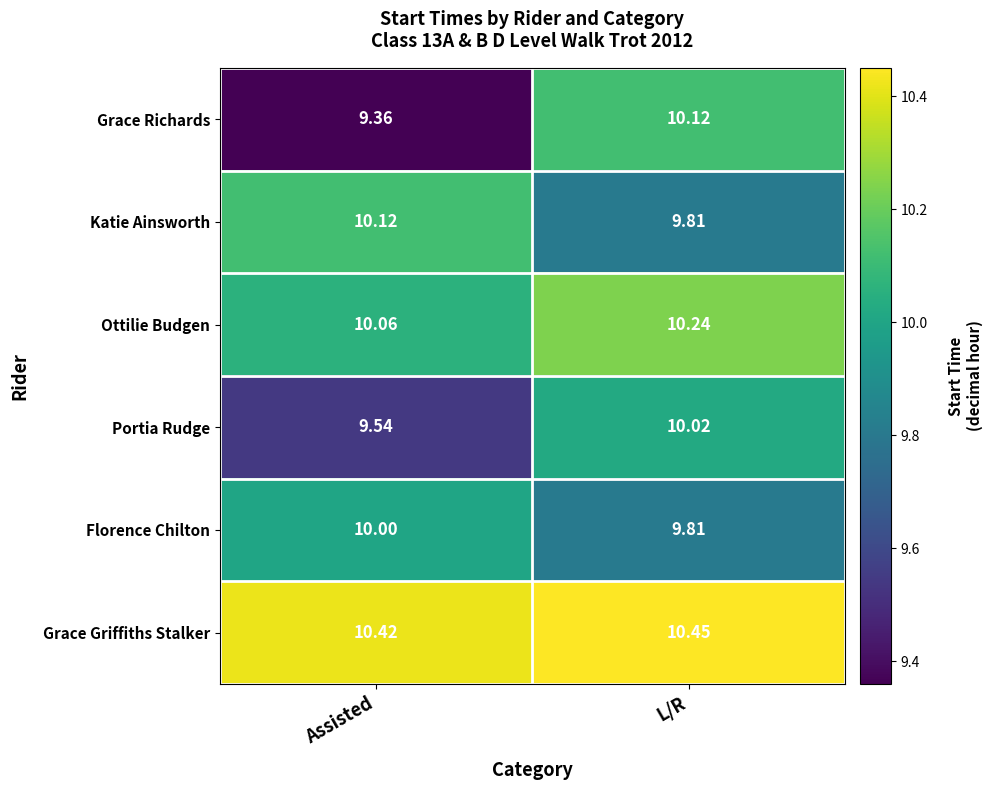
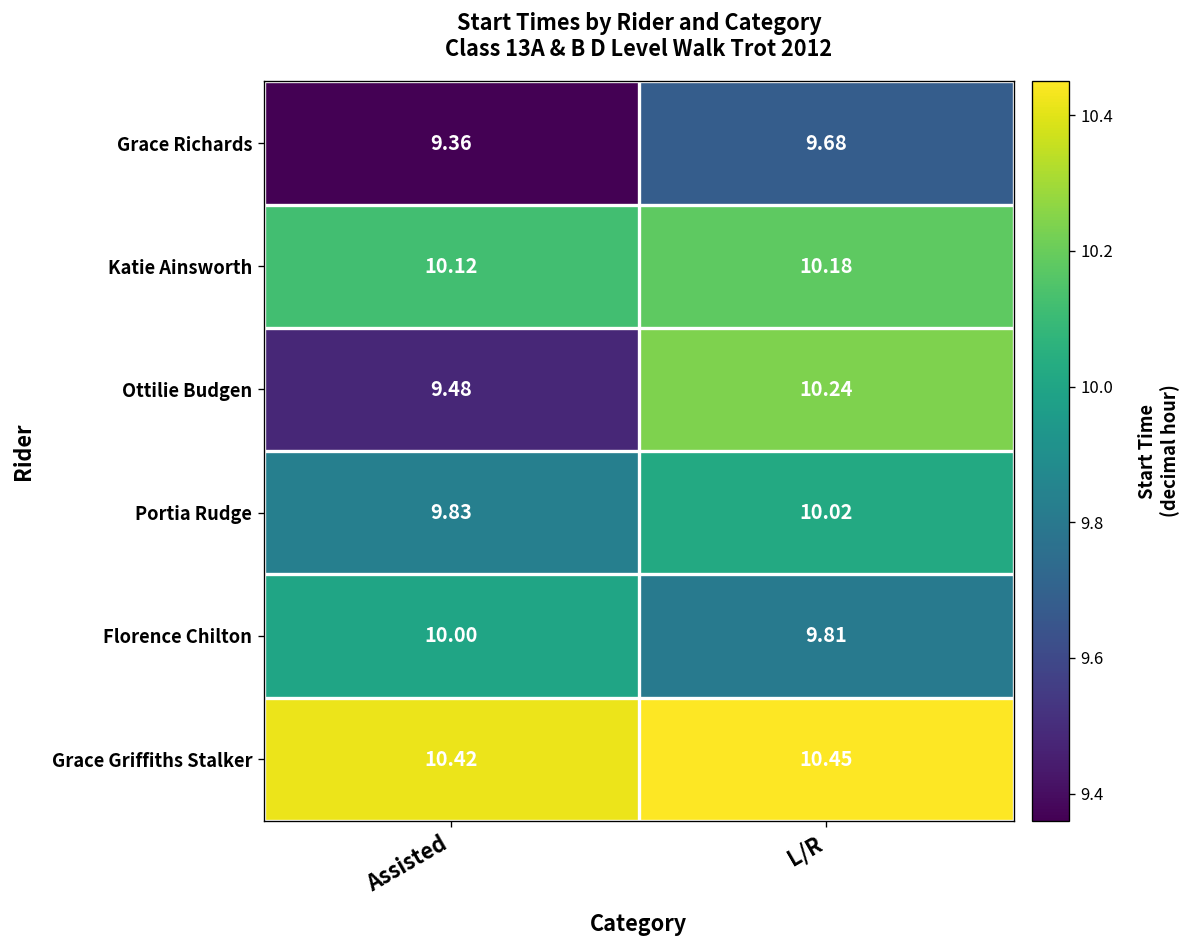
  {
    "Grace Richards": {
      "Assisted": 9.36,
-     "L/R": 10.12
+     "L/R": 9.68
    },
    "Katie Ainsworth": {
      "Assisted": 10.12,
-     "L/R": 9.81
+     "L/R": 10.18
    },
    "Ottilie Budgen": {
-     "Assisted": 10.06,
+     "Assisted": 9.48,
      "L/R": 10.24
    },
    "Portia Rudge": {
-     "Assisted": 9.54,
+     "Assisted": 9.83,
      "L/R": 10.02
    },
    "Florence Chilton": {
      "Assisted": 10.00,
      "L/R": 9.81
    },
    "Grace Griffiths Stalker": {
      "Assisted": 10.42,
      "L/R": 10.45
    }
  }
